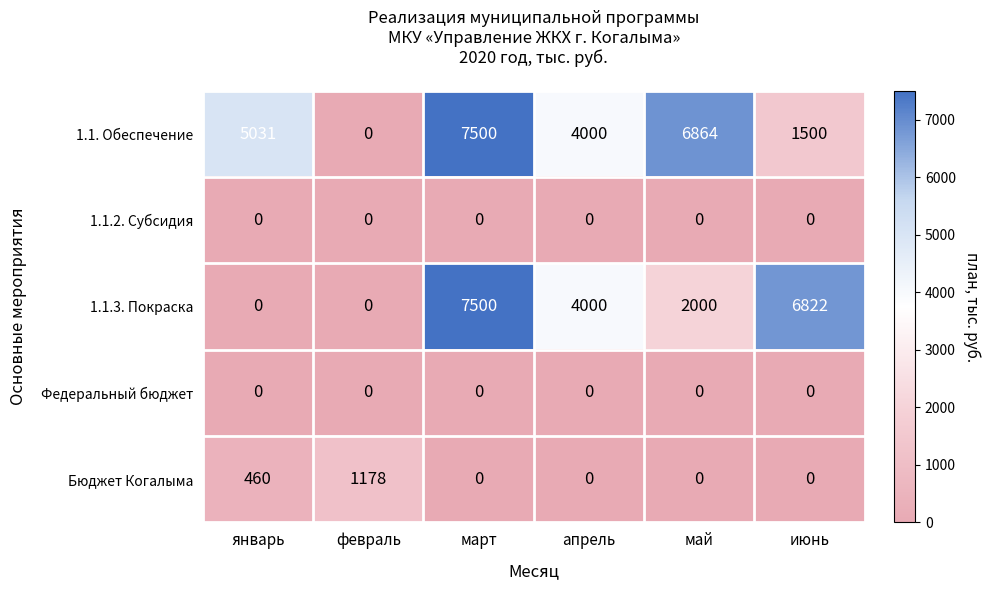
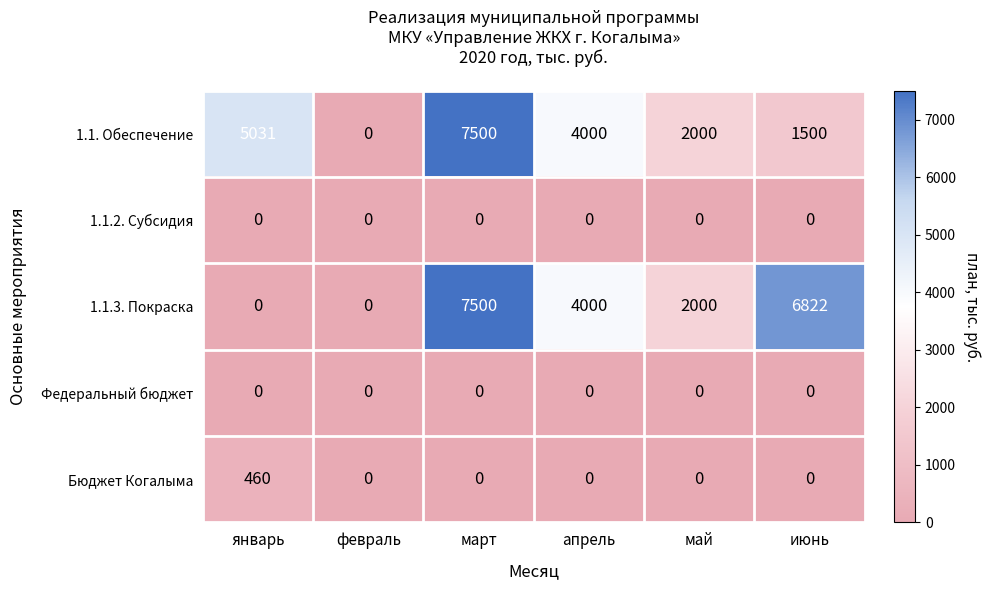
  {
    "1.1. Обеспечение": {
      "февраль": 0,
      "март": 7500,
      "апрель": 4000,
-     "май": 6864,
+     "май": 2000,
      "июнь": 1500
    },
    "1.1.2. Субсидия": {
      "январь": 0,
      "февраль": 0,
      "март": 0,
      "апрель": 0,
      "май": 0,
      "июнь": 0
    },
    "1.1.3. Покраска": {
      "январь": 0,
      "февраль": 0,
      "март": 7500,
      "апрель": 4000,
      "май": 2000,
      "июнь": 6822
    },
    "Федеральный бюджет": {
      "январь": 0,
      "февраль": 0,
      "март": 0,
      "апрель": 0,
      "май": 0,
      "июнь": 0
    },
    "Бюджет Когалыма": {
      "январь": 460,
-     "февраль": 1178,
+     "февраль": 0,
      "март": 0,
      "апрель": 0,
      "май": 0,
      "июнь": 0
    }
  }
